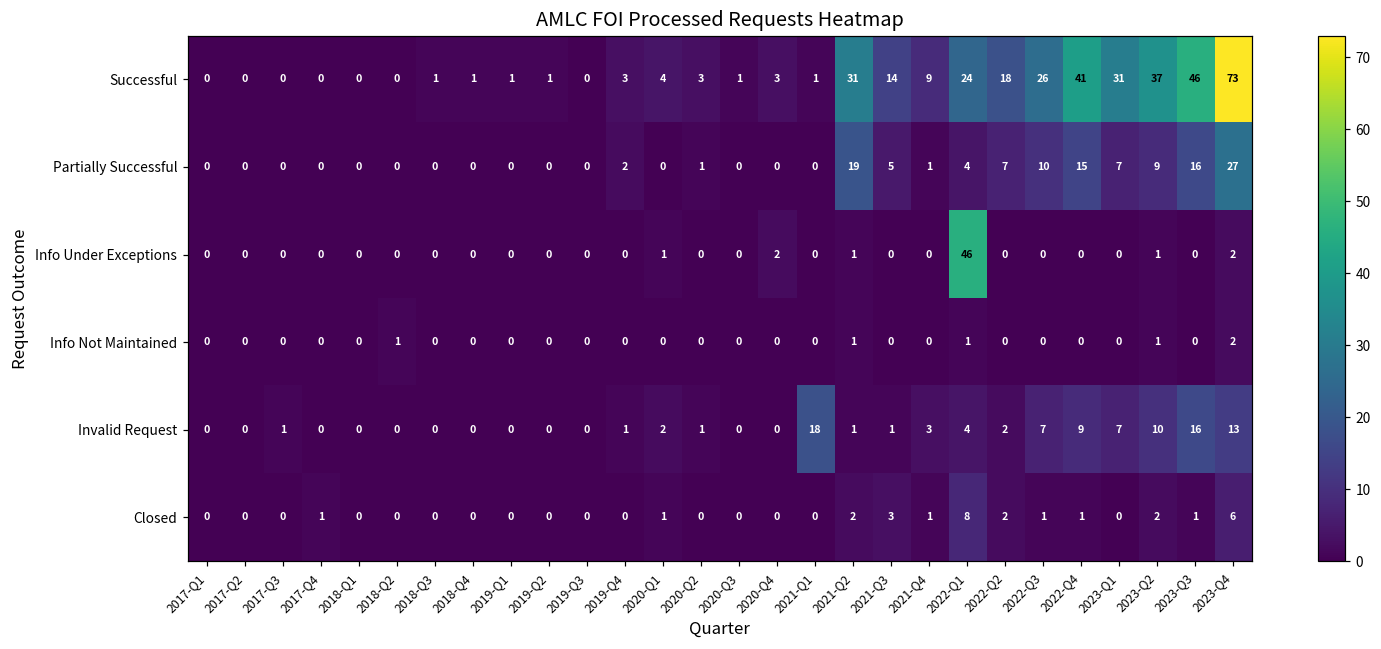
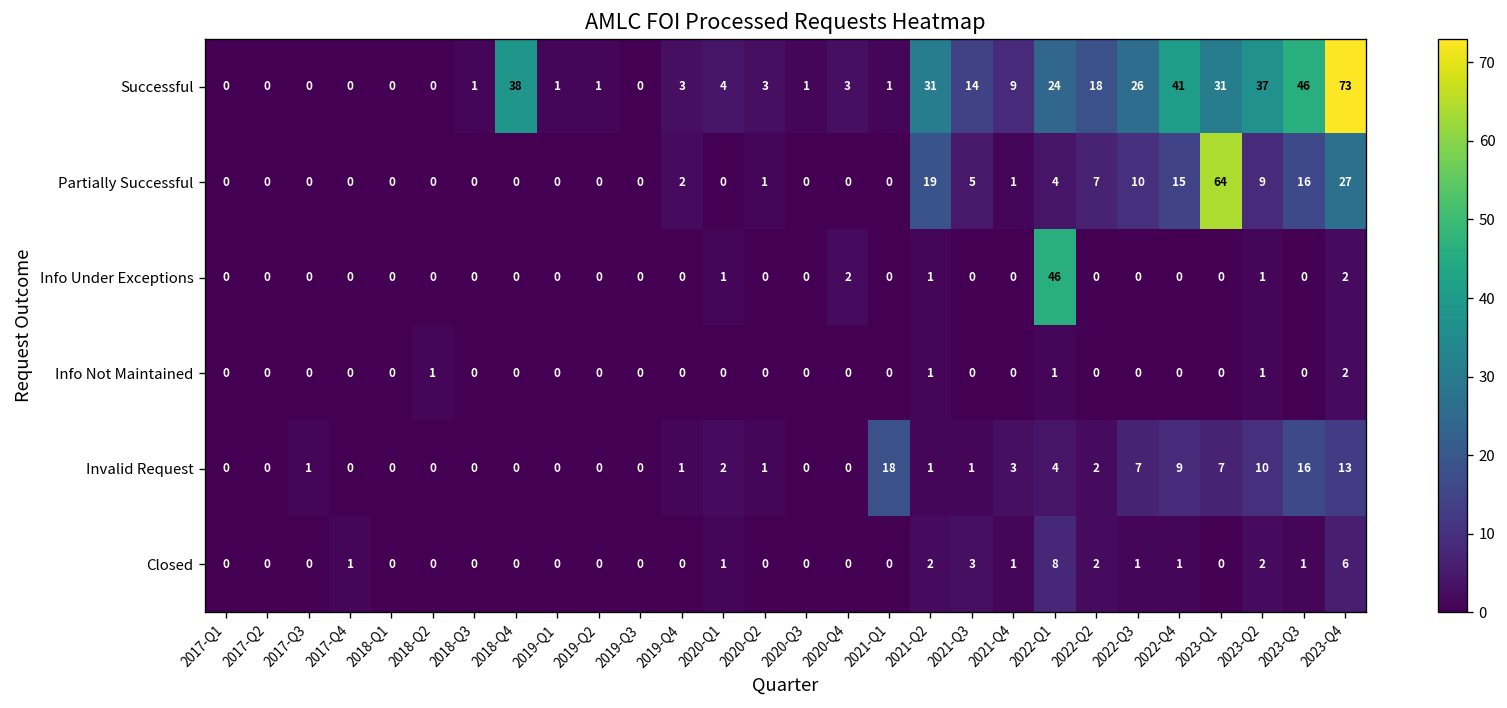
  {
    "Successful": {
      "2017-Q1": 0,
      "2017-Q2": 0,
      "2017-Q3": 0,
      "2017-Q4": 0,
      "2018-Q1": 0,
      "2018-Q2": 0,
      "2018-Q3": 1,
-     "2018-Q4": 1,
+     "2018-Q4": 38,
      "2019-Q1": 1,
      "2019-Q2": 1,
      "2019-Q3": 0,
      "2019-Q4": 3,
      "2020-Q1": 4,
      "2020-Q2": 3,
      "2020-Q3": 1,
      "2020-Q4": 3,
      "2021-Q1": 1,
      "2021-Q2": 31,
      "2021-Q3": 14,
      "2021-Q4": 9,
      "2022-Q1": 24,
      "2022-Q2": 18,
      "2022-Q3": 26,
      "2022-Q4": 41,
      "2023-Q1": 31,
      "2023-Q2": 37,
      "2023-Q3": 46,
      "2023-Q4": 73
    },
    "Partially Successful": {
      "2017-Q1": 0,
      "2017-Q2": 0,
      "2017-Q3": 0,
      "2017-Q4": 0,
      "2018-Q1": 0,
      "2018-Q2": 0,
      "2018-Q3": 0,
      "2018-Q4": 0,
      "2019-Q1": 0,
      "2019-Q2": 0,
      "2019-Q3": 0,
      "2019-Q4": 2,
      "2020-Q1": 0,
      "2020-Q2": 1,
      "2020-Q3": 0,
      "2020-Q4": 0,
      "2021-Q1": 0,
      "2021-Q2": 19,
      "2021-Q3": 5,
      "2021-Q4": 1,
      "2022-Q1": 4,
      "2022-Q2": 7,
      "2022-Q3": 10,
      "2022-Q4": 15,
-     "2023-Q1": 7,
+     "2023-Q1": 64,
      "2023-Q2": 9,
      "2023-Q3": 16,
      "2023-Q4": 27
    },
    "Info Under Exceptions": {
      "2017-Q1": 0,
      "2017-Q2": 0,
      "2017-Q3": 0,
      "2017-Q4": 0,
      "2018-Q1": 0,
      "2018-Q2": 0,
      "2018-Q3": 0,
      "2018-Q4": 0,
      "2019-Q1": 0,
      "2019-Q2": 0,
      "2019-Q3": 0,
      "2019-Q4": 0,
      "2020-Q1": 1,
      "2020-Q2": 0,
      "2020-Q3": 0,
      "2020-Q4": 2,
      "2021-Q1": 0,
      "2021-Q2": 1,
      "2021-Q3": 0,
      "2021-Q4": 0,
      "2022-Q1": 46,
      "2022-Q2": 0,
      "2022-Q3": 0,
      "2022-Q4": 0,
      "2023-Q1": 0,
      "2023-Q2": 1,
      "2023-Q3": 0,
      "2023-Q4": 2
    },
    "Info Not Maintained": {
      "2017-Q1": 0,
      "2017-Q2": 0,
      "2017-Q3": 0,
      "2017-Q4": 0,
      "2018-Q1": 0,
      "2018-Q2": 1,
      "2018-Q3": 0,
      "2018-Q4": 0,
      "2019-Q1": 0,
      "2019-Q2": 0,
      "2019-Q3": 0,
      "2019-Q4": 0,
      "2020-Q1": 0,
      "2020-Q2": 0,
      "2020-Q3": 0,
      "2020-Q4": 0,
      "2021-Q1": 0,
      "2021-Q2": 1,
      "2021-Q3": 0,
      "2021-Q4": 0,
      "2022-Q1": 1,
      "2022-Q2": 0,
      "2022-Q3": 0,
      "2022-Q4": 0,
      "2023-Q1": 0,
      "2023-Q2": 1,
      "2023-Q3": 0,
      "2023-Q4": 2
    },
    "Invalid Request": {
      "2017-Q1": 0,
      "2017-Q2": 0,
      "2017-Q3": 1,
      "2017-Q4": 0,
      "2018-Q1": 0,
      "2018-Q2": 0,
      "2018-Q3": 0,
      "2018-Q4": 0,
      "2019-Q1": 0,
      "2019-Q2": 0,
      "2019-Q3": 0,
      "2019-Q4": 1,
      "2020-Q1": 2,
      "2020-Q2": 1,
      "2020-Q3": 0,
      "2020-Q4": 0,
      "2021-Q1": 18,
      "2021-Q2": 1,
      "2021-Q3": 1,
      "2021-Q4": 3,
      "2022-Q1": 4,
      "2022-Q2": 2,
      "2022-Q3": 7,
      "2022-Q4": 9,
      "2023-Q1": 7,
      "2023-Q2": 10,
      "2023-Q3": 16,
      "2023-Q4": 13
    },
    "Closed": {
      "2017-Q1": 0,
      "2017-Q2": 0,
      "2017-Q3": 0,
      "2017-Q4": 1,
      "2018-Q1": 0,
      "2018-Q2": 0,
      "2018-Q3": 0,
      "2018-Q4": 0,
      "2019-Q1": 0,
      "2019-Q2": 0,
      "2019-Q3": 0,
      "2019-Q4": 0,
      "2020-Q1": 1,
      "2020-Q2": 0,
      "2020-Q3": 0,
      "2020-Q4": 0,
      "2021-Q1": 0,
      "2021-Q2": 2,
      "2021-Q3": 3,
      "2021-Q4": 1,
      "2022-Q1": 8,
      "2022-Q2": 2,
      "2022-Q3": 1,
      "2022-Q4": 1,
      "2023-Q1": 0,
      "2023-Q2": 2,
      "2023-Q3": 1,
      "2023-Q4": 6
    }
  }
